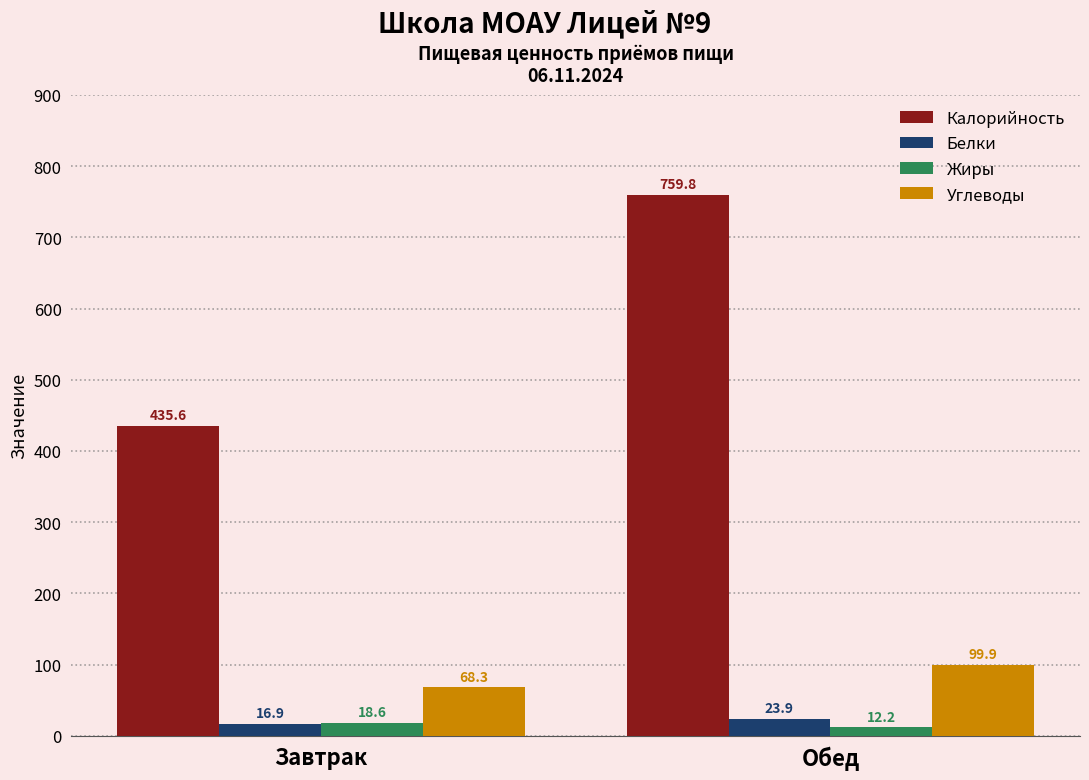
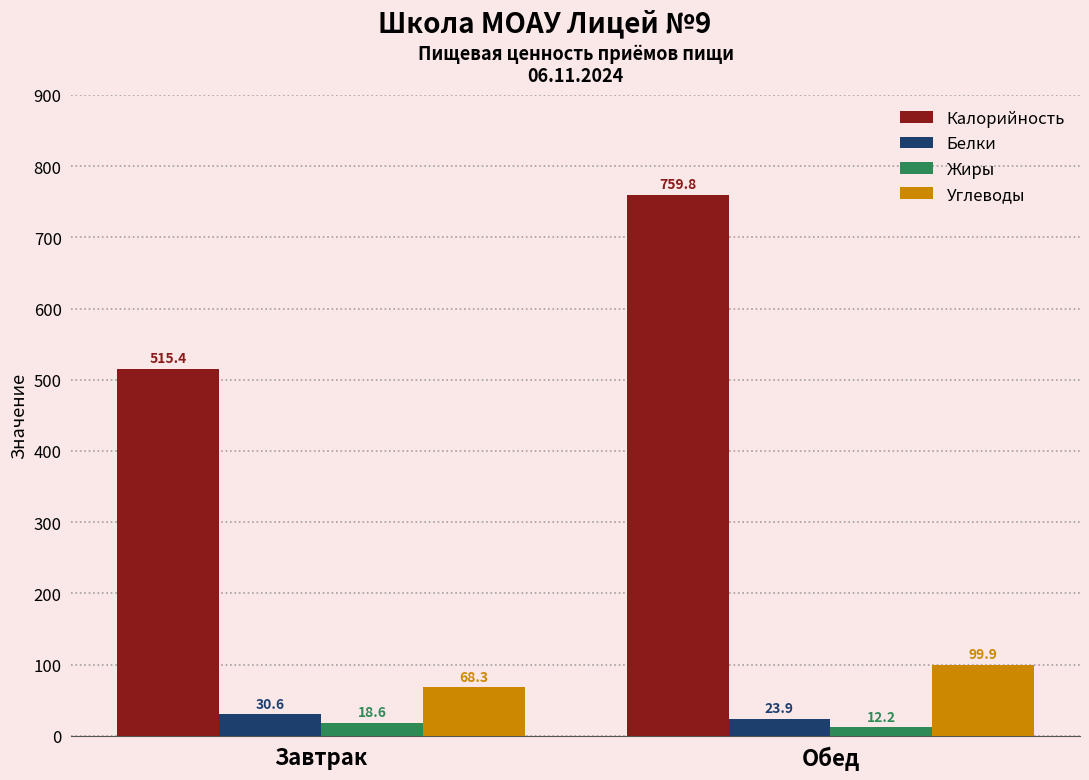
  {
    "Калорийность": {
-     "Завтрак": 435.6,
+     "Завтрак": 515.4,
      "Обед": 759.8
    },
    "Белки": {
-     "Завтрак": 16.9,
+     "Завтрак": 30.6,
      "Обед": 23.9
    },
    "Жиры": {
      "Завтрак": 18.6,
      "Обед": 12.2
    },
    "Углеводы": {
      "Завтрак": 68.3,
      "Обед": 99.9
    }
  }
